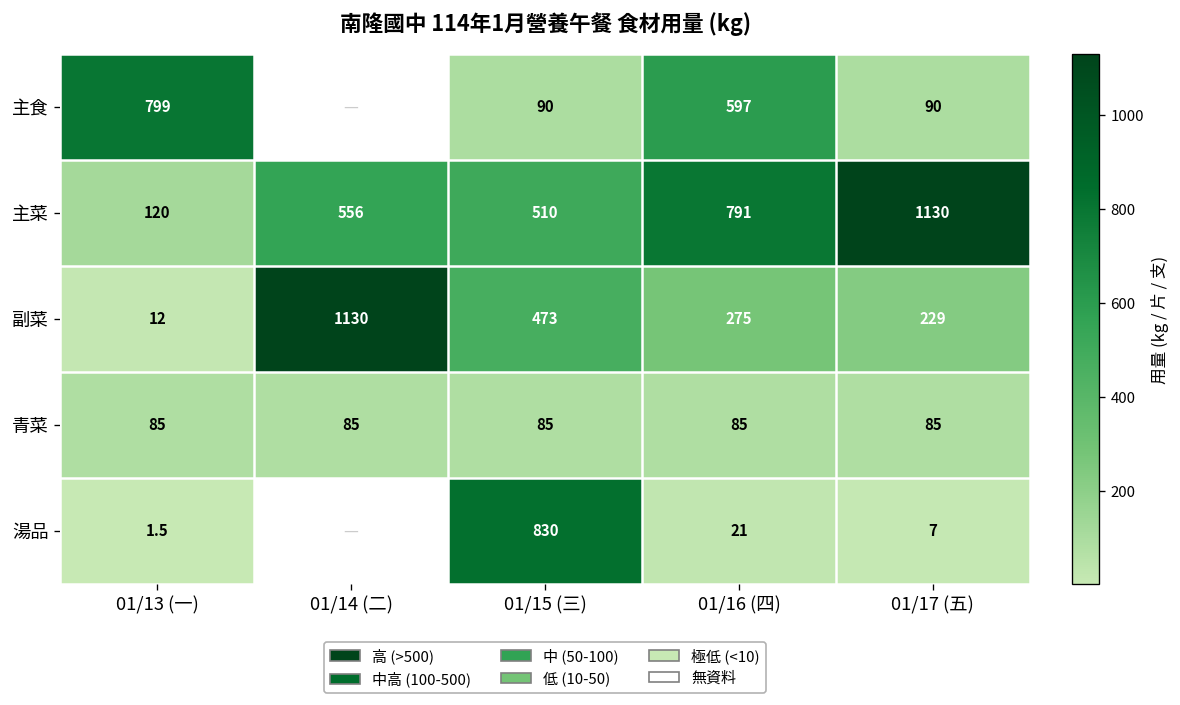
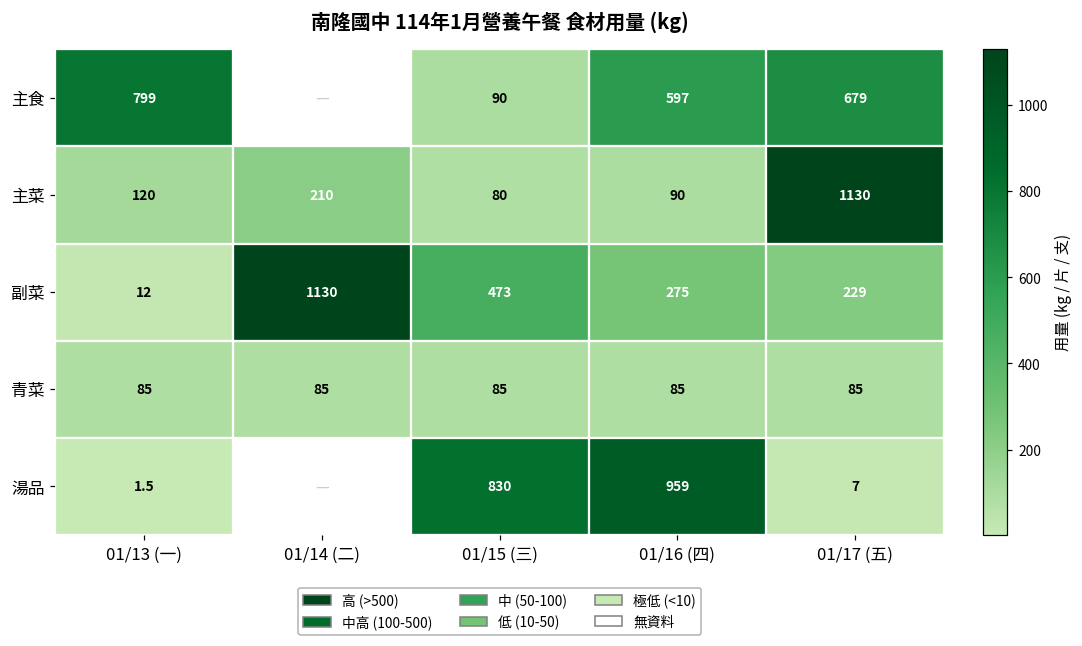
  {
    "主食": {
      "01/13 (一)": 799,
      "01/15 (三)": 90,
      "01/16 (四)": 597,
-     "01/17 (五)": 90
+     "01/17 (五)": 679
    },
    "主菜": {
      "01/13 (一)": 120,
-     "01/14 (二)": 556,
-     "01/15 (三)": 510,
-     "01/16 (四)": 791,
+     "01/14 (二)": 210,
+     "01/15 (三)": 80,
+     "01/16 (四)": 90,
      "01/17 (五)": 1130
    },
    "副菜": {
      "01/13 (一)": 12,
      "01/14 (二)": 1130,
      "01/15 (三)": 473,
      "01/16 (四)": 275,
      "01/17 (五)": 229
    },
    "青菜": {
      "01/13 (一)": 85,
      "01/14 (二)": 85,
      "01/15 (三)": 85,
      "01/16 (四)": 85,
      "01/17 (五)": 85
    },
    "湯品": {
      "01/13 (一)": 1.5,
      "01/15 (三)": 830,
-     "01/16 (四)": 21,
+     "01/16 (四)": 959,
      "01/17 (五)": 7
    }
  }
